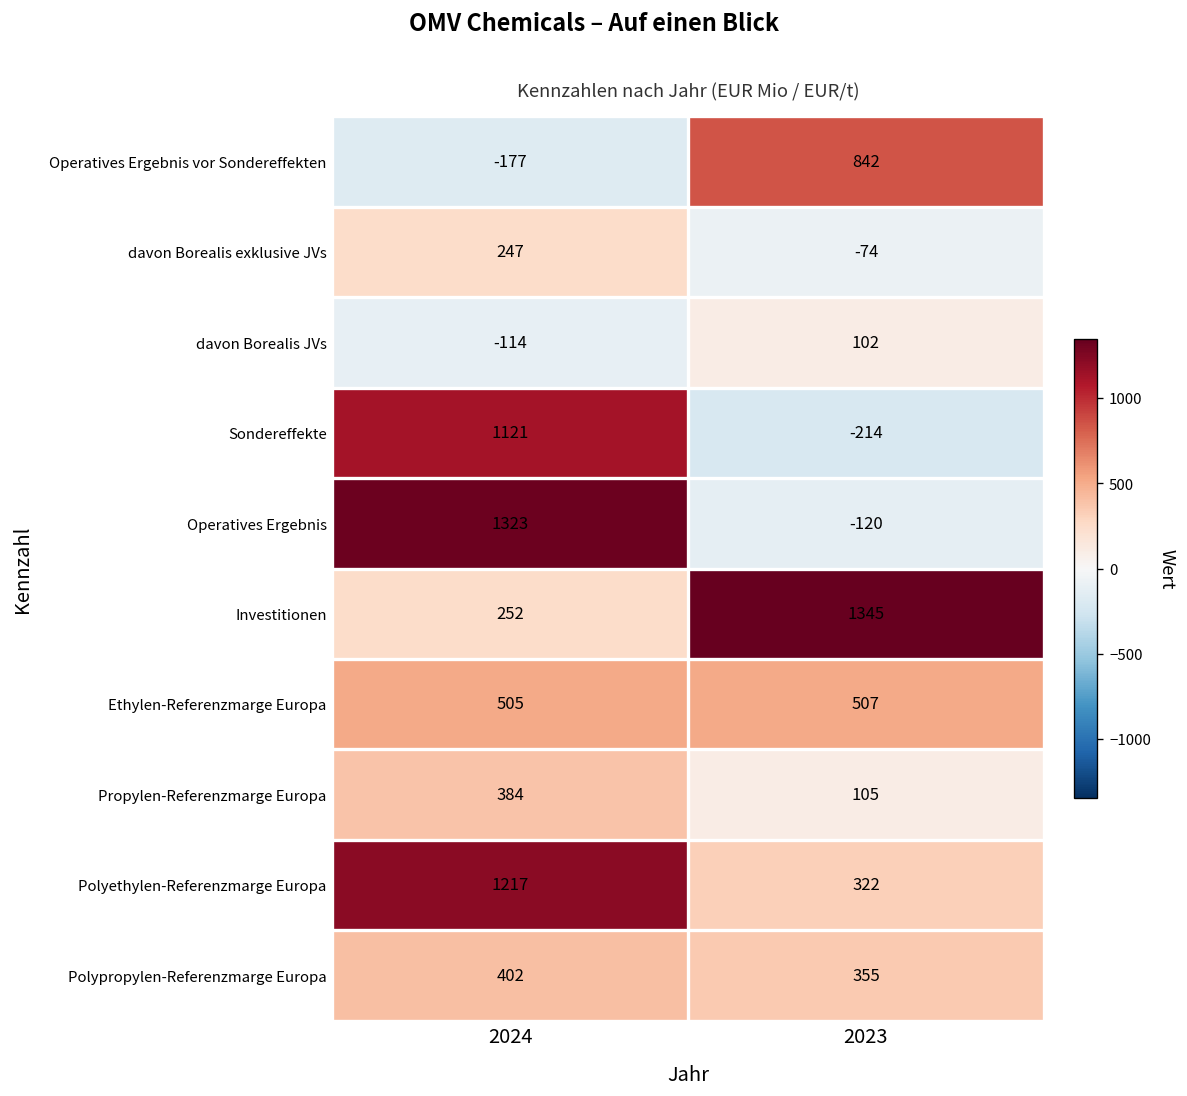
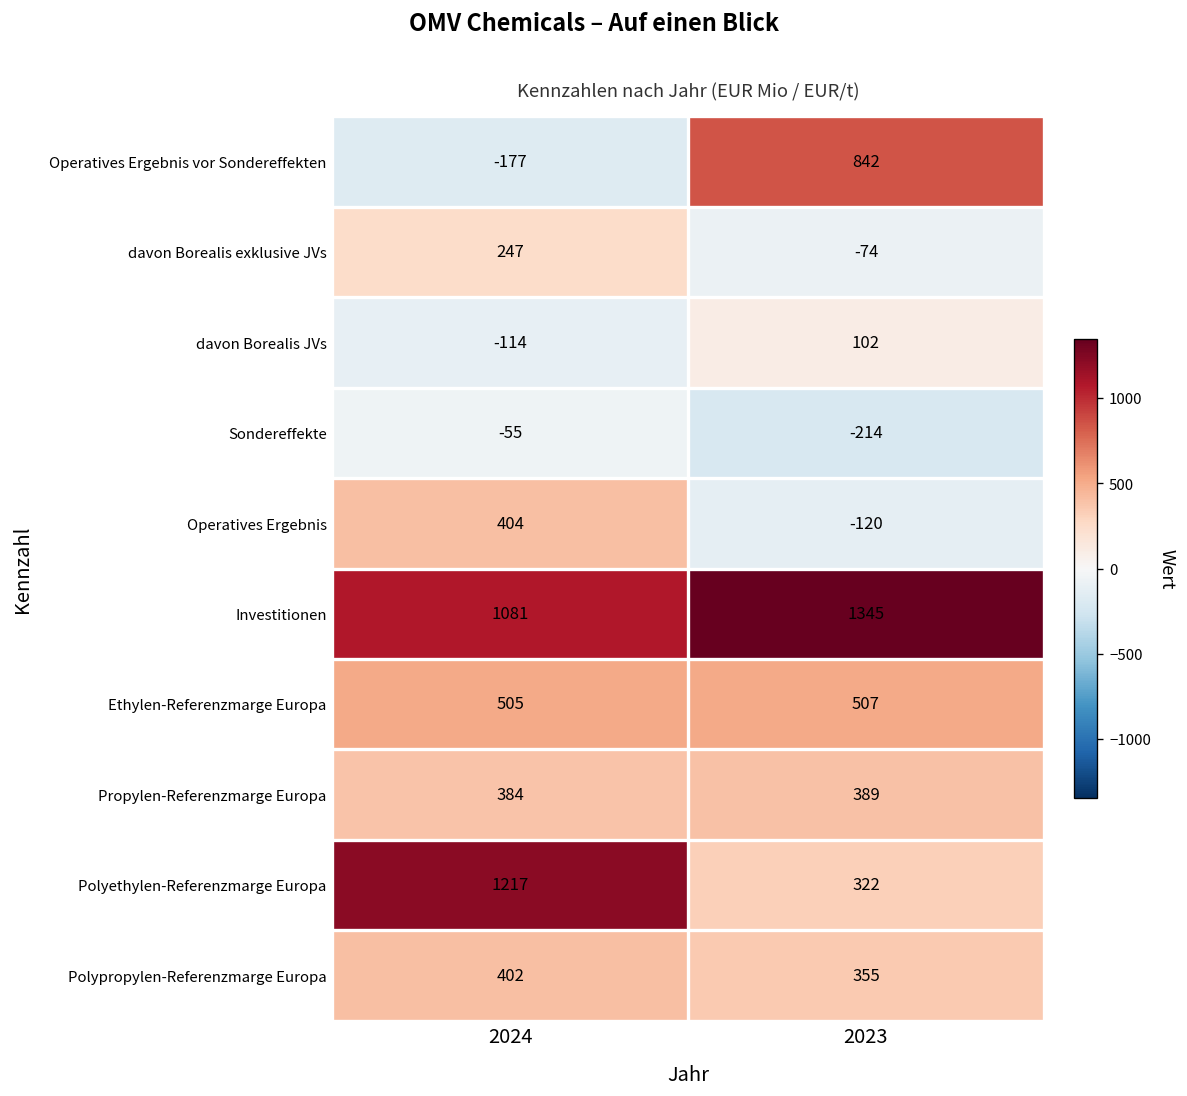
  {
    "Operatives Ergebnis vor Sondereffekten": {
      "2024": -177,
      "2023": 842
    },
    "davon Borealis exklusive JVs": {
      "2024": 247,
      "2023": -74
    },
    "davon Borealis JVs": {
      "2024": -114,
      "2023": 102
    },
    "Sondereffekte": {
-     "2024": 1121,
+     "2024": -55,
      "2023": -214
    },
    "Operatives Ergebnis": {
-     "2024": 1323,
+     "2024": 404,
      "2023": -120
    },
    "Investitionen": {
-     "2024": 252,
+     "2024": 1081,
      "2023": 1345
    },
    "Ethylen-Referenzmarge Europa": {
      "2024": 505,
      "2023": 507
    },
    "Propylen-Referenzmarge Europa": {
      "2024": 384,
-     "2023": 105
+     "2023": 389
    },
    "Polyethylen-Referenzmarge Europa": {
      "2024": 1217,
      "2023": 322
    },
    "Polypropylen-Referenzmarge Europa": {
      "2024": 402,
      "2023": 355
    }
  }
